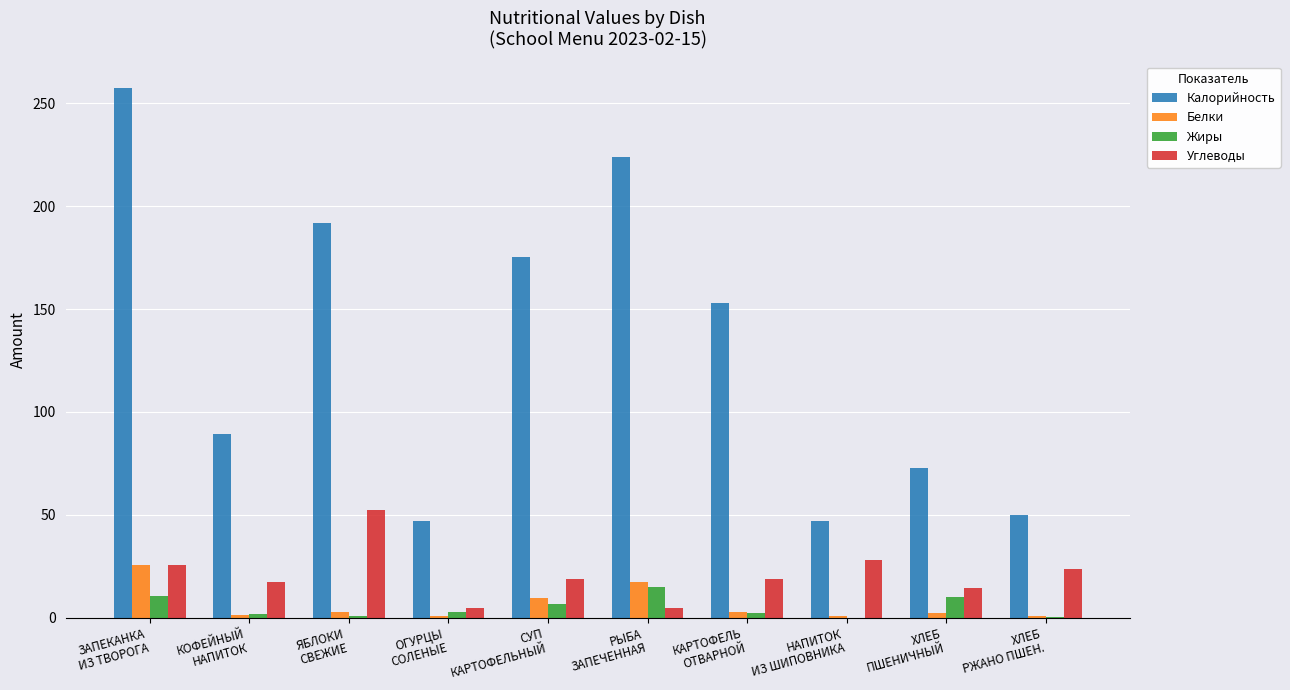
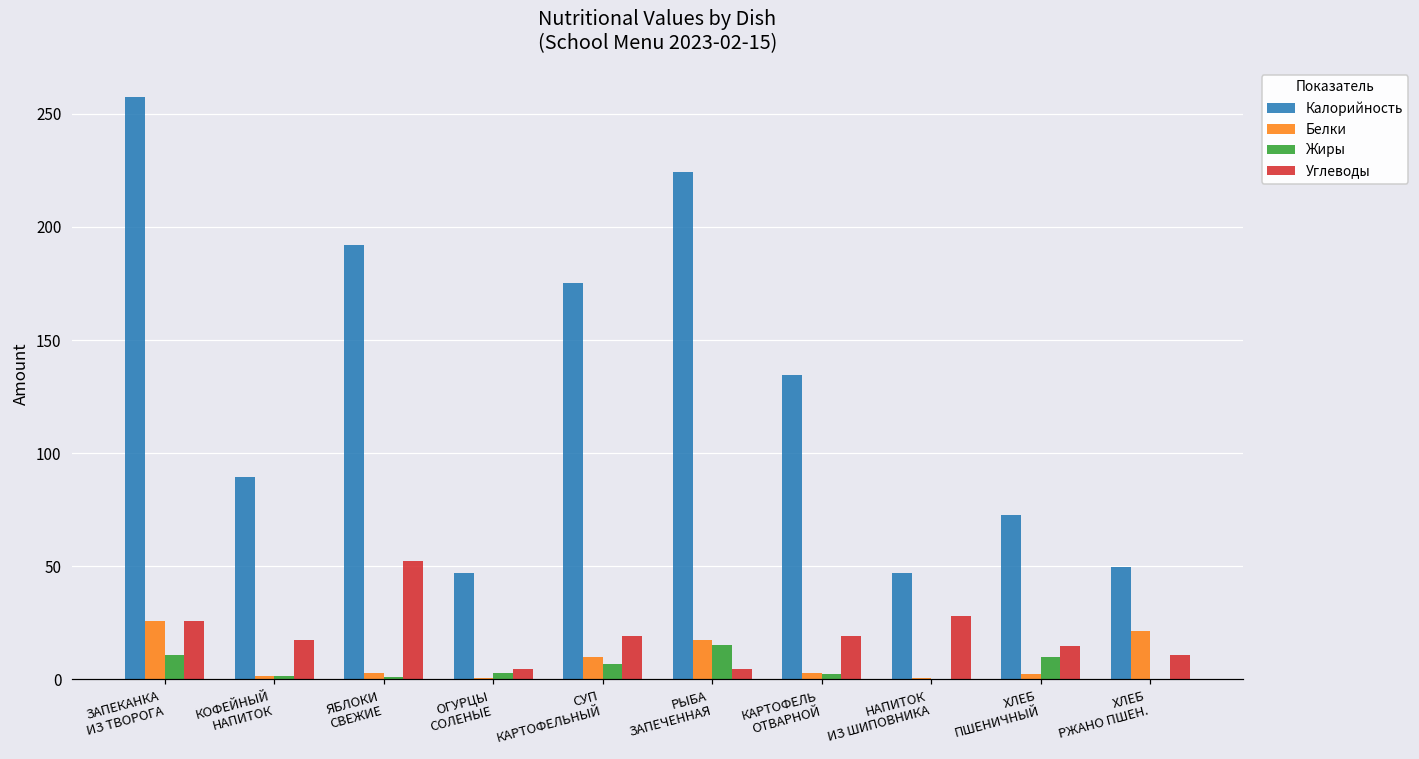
  {
    "Калорийность": {
      "ЗАПЕКАНКА ИЗ ТВОРОГА": 257,
      "КОФЕЙНЫЙ НАПИТОК": 89,
      "ЯБЛОКИ СВЕЖИЕ": 192,
      "ОГУРЦЫ СОЛЕНЫЕ": 47,
      "СУП КАРТОФЕЛЬНЫЙ": 175,
      "РЫБА ЗАПЕЧЕННАЯ": 224,
-     "КАРТОФЕЛЬ ОТВАРНОЙ": 153,
+     "КАРТОФЕЛЬ ОТВАРНОЙ": 135,
      "НАПИТОК ИЗ ШИПОВНИКА": 47,
      "ХЛЕБ ПШЕНИЧНЫЙ": 73,
      "ХЛЕБ РЖАНО ПШЕН.": 50
    },
    "Белки": {
      "ЗАПЕКАНКА ИЗ ТВОРОГА": 26,
      "КОФЕЙНЫЙ НАПИТОК": 1,
      "ЯБЛОКИ СВЕЖИЕ": 3,
      "СУП КАРТОФЕЛЬНЫЙ": 10,
      "РЫБА ЗАПЕЧЕННАЯ": 18,
      "КАРТОФЕЛЬ ОТВАРНОЙ": 3,
      "ХЛЕБ ПШЕНИЧНЫЙ": 2,
-     "ХЛЕБ РЖАНО ПШЕН.": 1
+     "ХЛЕБ РЖАНО ПШЕН.": 21
    },
    "Жиры": {
      "ЗАПЕКАНКА ИЗ ТВОРОГА": 11,
      "КОФЕЙНЫЙ НАПИТОК": 2,
      "ОГУРЦЫ СОЛЕНЫЕ": 3,
      "СУП КАРТОФЕЛЬНЫЙ": 7,
      "РЫБА ЗАПЕЧЕННАЯ": 15,
      "КАРТОФЕЛЬ ОТВАРНОЙ": 2,
      "НАПИТОК ИЗ ШИПОВНИКА": 0,
      "ХЛЕБ ПШЕНИЧНЫЙ": 10
    },
    "Углеводы": {
      "ЗАПЕКАНКА ИЗ ТВОРОГА": 26,
      "КОФЕЙНЫЙ НАПИТОК": 17,
      "ЯБЛОКИ СВЕЖИЕ": 53,
      "ОГУРЦЫ СОЛЕНЫЕ": 5,
      "СУП КАРТОФЕЛЬНЫЙ": 19,
      "РЫБА ЗАПЕЧЕННАЯ": 5,
      "КАРТОФЕЛЬ ОТВАРНОЙ": 19,
      "НАПИТОК ИЗ ШИПОВНИКА": 28,
      "ХЛЕБ ПШЕНИЧНЫЙ": 15,
-     "ХЛЕБ РЖАНО ПШЕН.": 24
+     "ХЛЕБ РЖАНО ПШЕН.": 11
    }
  }
